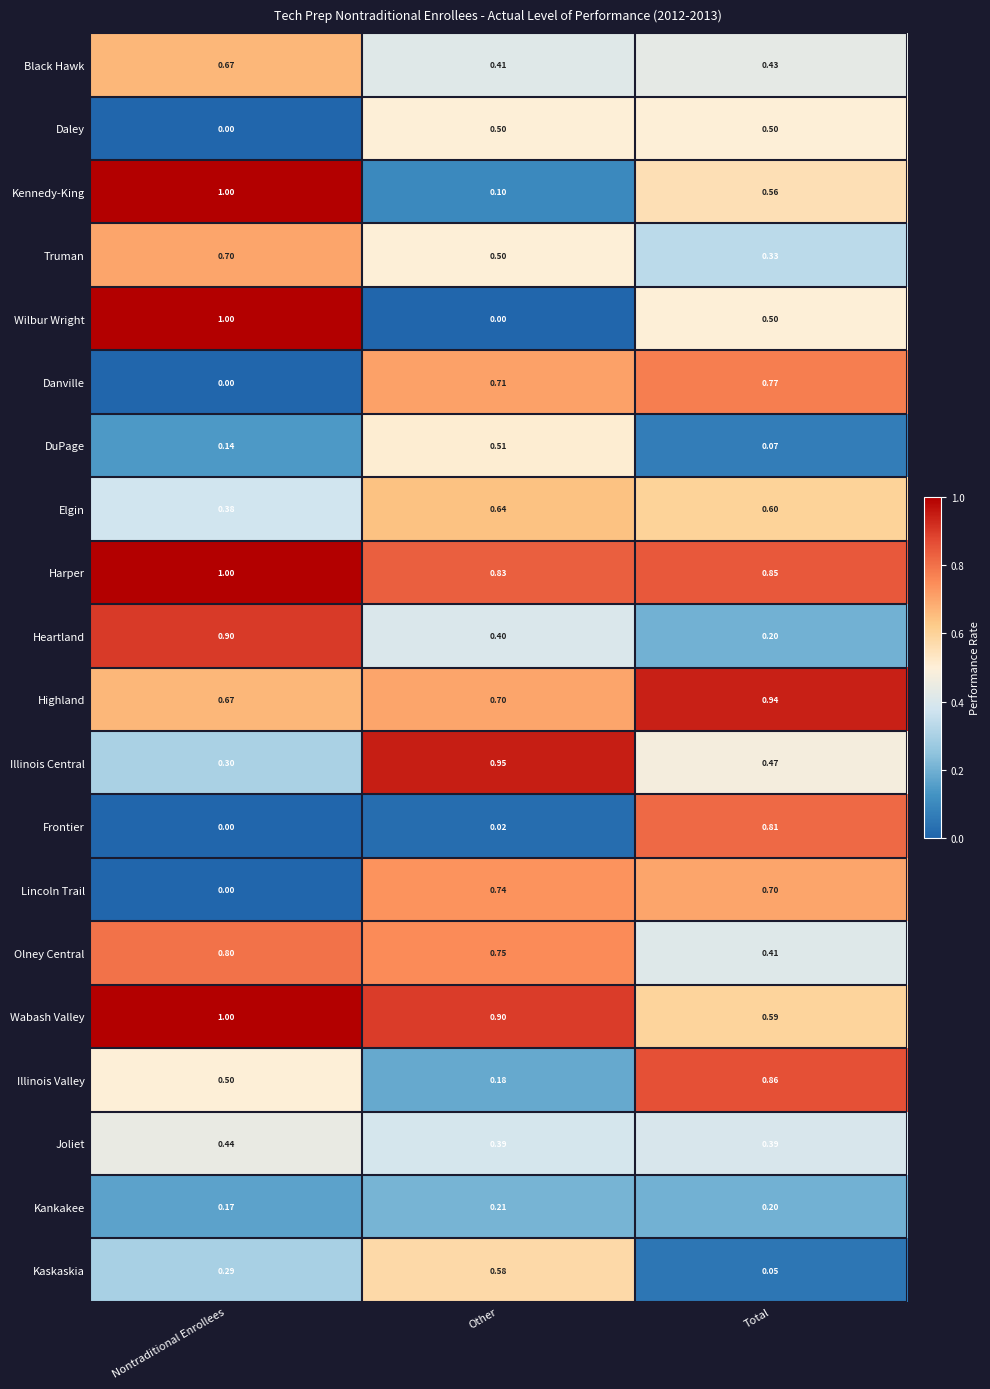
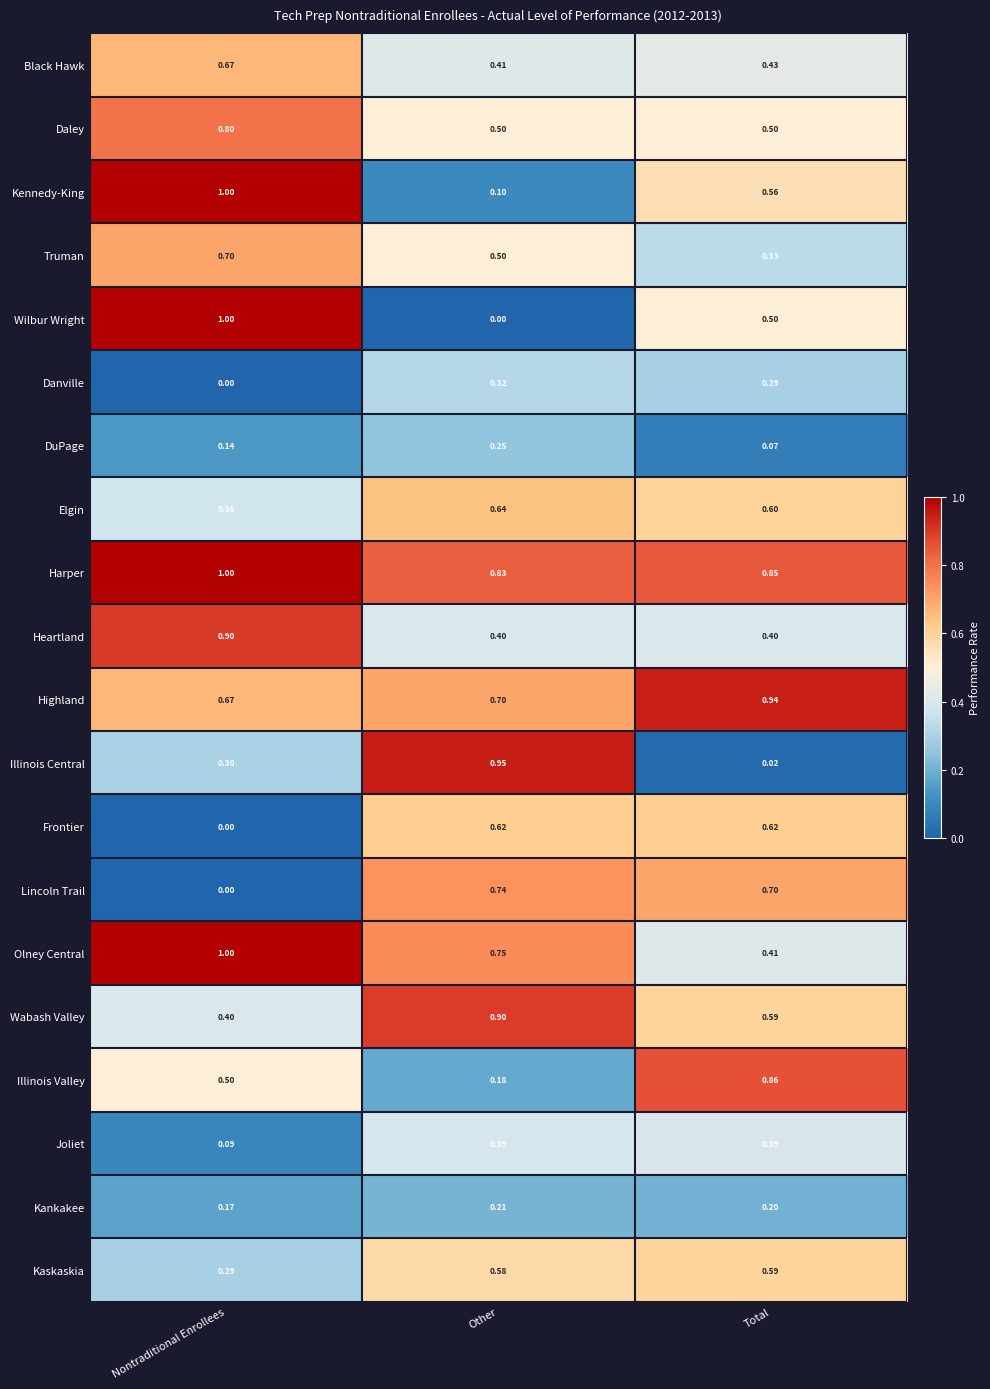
  {
    "Black Hawk": {
      "Nontraditional Enrollees": 0.67,
      "Other": 0.41,
      "Total": 0.43
    },
    "Daley": {
-     "Nontraditional Enrollees": 0.00,
+     "Nontraditional Enrollees": 0.80,
      "Other": 0.50,
      "Total": 0.50
    },
    "Kennedy-King": {
      "Nontraditional Enrollees": 1.00,
      "Other": 0.10,
      "Total": 0.56
    },
    "Truman": {
      "Nontraditional Enrollees": 0.70,
      "Other": 0.50,
      "Total": 0.33
    },
    "Wilbur Wright": {
      "Nontraditional Enrollees": 1.00,
      "Other": 0.00,
      "Total": 0.50
    },
    "Danville": {
      "Nontraditional Enrollees": 0.00,
-     "Other": 0.71,
-     "Total": 0.77
+     "Other": 0.32,
+     "Total": 0.29
    },
    "DuPage": {
      "Nontraditional Enrollees": 0.14,
-     "Other": 0.51,
+     "Other": 0.25,
      "Total": 0.07
    },
    "Elgin": {
      "Other": 0.64,
      "Total": 0.60
    },
    "Harper": {
      "Nontraditional Enrollees": 1.00,
      "Other": 0.83,
      "Total": 0.85
    },
    "Heartland": {
      "Nontraditional Enrollees": 0.90,
      "Other": 0.40,
-     "Total": 0.20
+     "Total": 0.40
    },
    "Highland": {
      "Nontraditional Enrollees": 0.67,
      "Other": 0.70,
      "Total": 0.94
    },
    "Illinois Central": {
      "Nontraditional Enrollees": 0.30,
      "Other": 0.95,
-     "Total": 0.47
+     "Total": 0.02
    },
    "Frontier": {
      "Nontraditional Enrollees": 0.00,
-     "Other": 0.02,
-     "Total": 0.81
+     "Other": 0.62,
+     "Total": 0.62
    },
    "Lincoln Trail": {
      "Nontraditional Enrollees": 0.00,
      "Other": 0.74,
      "Total": 0.70
    },
    "Olney Central": {
-     "Nontraditional Enrollees": 0.80,
+     "Nontraditional Enrollees": 1.00,
      "Other": 0.75,
      "Total": 0.41
    },
    "Wabash Valley": {
-     "Nontraditional Enrollees": 1.00,
+     "Nontraditional Enrollees": 0.40,
      "Other": 0.90,
      "Total": 0.59
    },
    "Illinois Valley": {
      "Nontraditional Enrollees": 0.50,
      "Other": 0.18,
      "Total": 0.86
    },
    "Joliet": {
-     "Nontraditional Enrollees": 0.44
+     "Nontraditional Enrollees": 0.09
    },
    "Kankakee": {
      "Nontraditional Enrollees": 0.17,
      "Other": 0.21,
      "Total": 0.20
    },
    "Kaskaskia": {
      "Nontraditional Enrollees": 0.29,
      "Other": 0.58,
-     "Total": 0.05
+     "Total": 0.59
    }
  }
